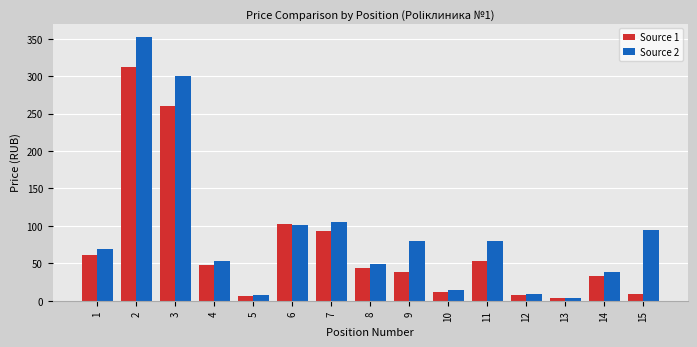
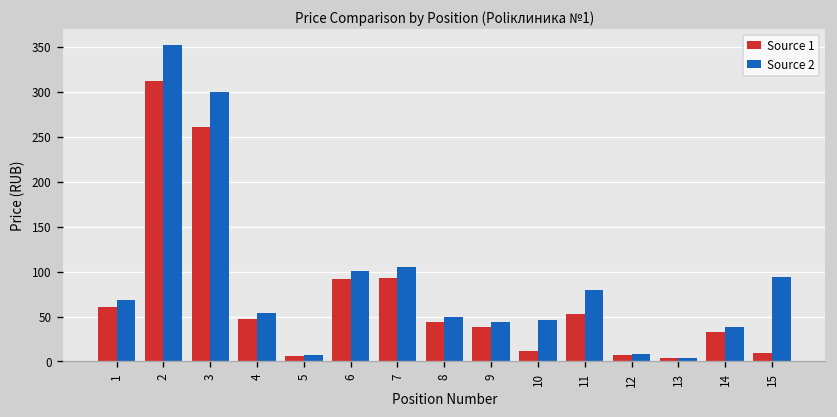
  {
    "Source 1": {
      "1": 60,
      "2": 310,
      "3": 260,
      "4": 50,
      "5": 10,
-     "6": 100,
+     "6": 90,
      "7": 90,
      "8": 40,
      "9": 40,
      "10": 10,
      "11": 50,
      "12": 10,
      "13": 0,
      "14": 30,
      "15": 10
    },
    "Source 2": {
      "1": 70,
      "2": 350,
      "3": 300,
      "4": 50,
      "5": 10,
      "6": 100,
      "7": 100,
      "8": 50,
-     "9": 80,
-     "10": 10,
+     "9": 40,
+     "10": 50,
      "11": 80,
      "12": 10,
      "13": 0,
      "14": 40,
      "15": 90
    }
  }
